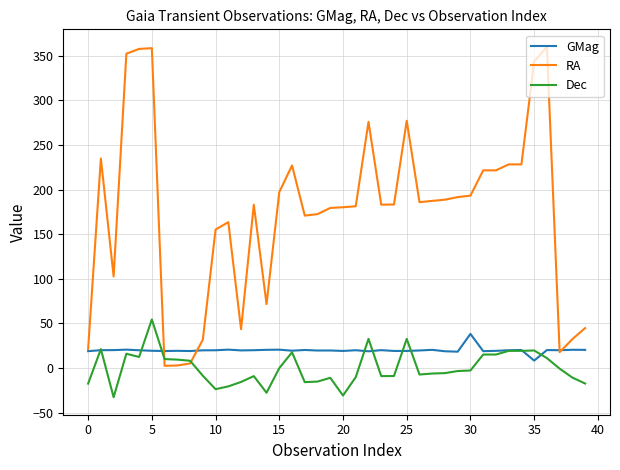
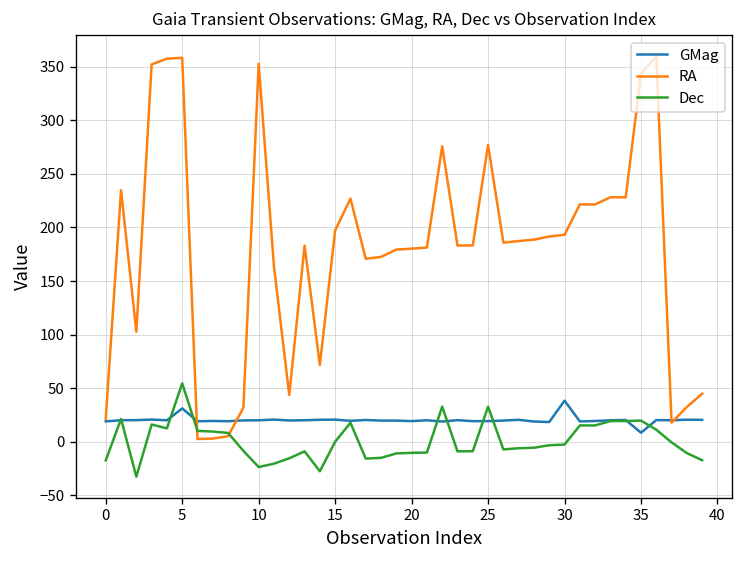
  {
    "GMag": {
-     "5": 20,
+     "5": 30,
      "10": 20,
      "15": 20,
      "20": 20,
      "25": 20,
      "30": 40,
      "35": 10
    },
    "RA": {
      "5": 360,
-     "10": 160,
+     "10": 350,
      "15": 200,
      "20": 180,
      "25": 280,
      "30": 190
    },
    "Dec": {
      "0": -20,
      "5": 50,
      "10": -20,
      "15": 0,
-     "20": -30,
+     "20": -10,
      "25": 30,
      "30": 0,
      "35": 20
    }
  }
